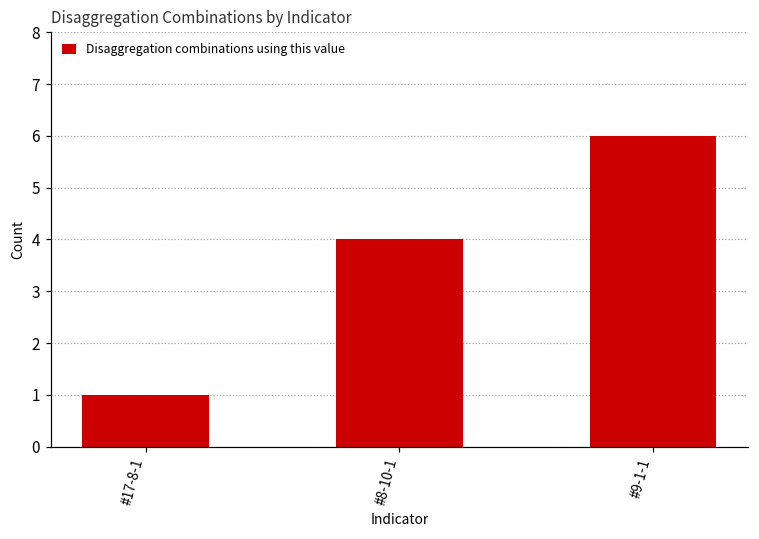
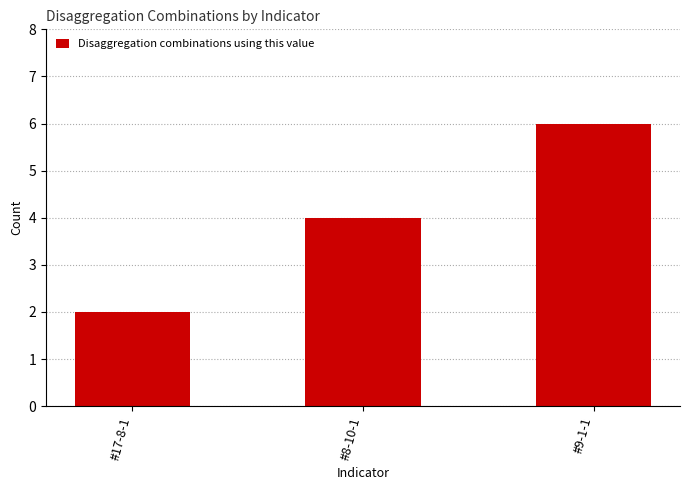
  {
-   "#17-8-1": 1,
+   "#17-8-1": 2,
    "#8-10-1": 4,
    "#9-1-1": 6
  }
